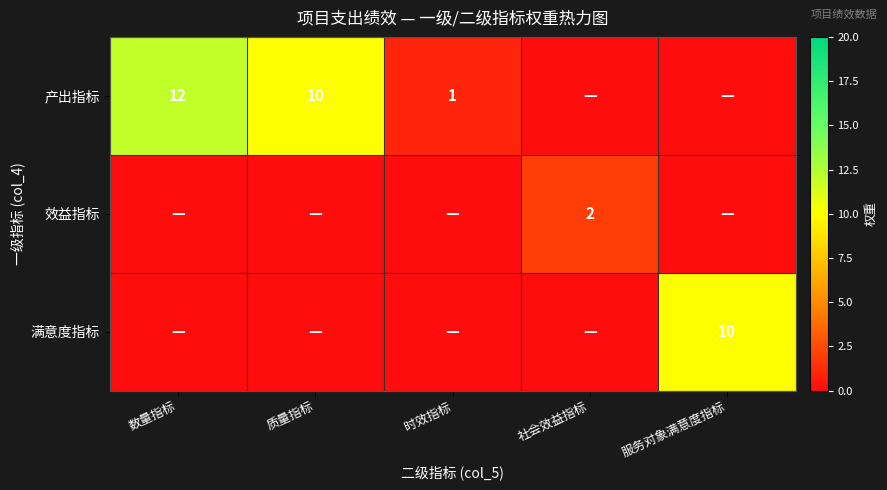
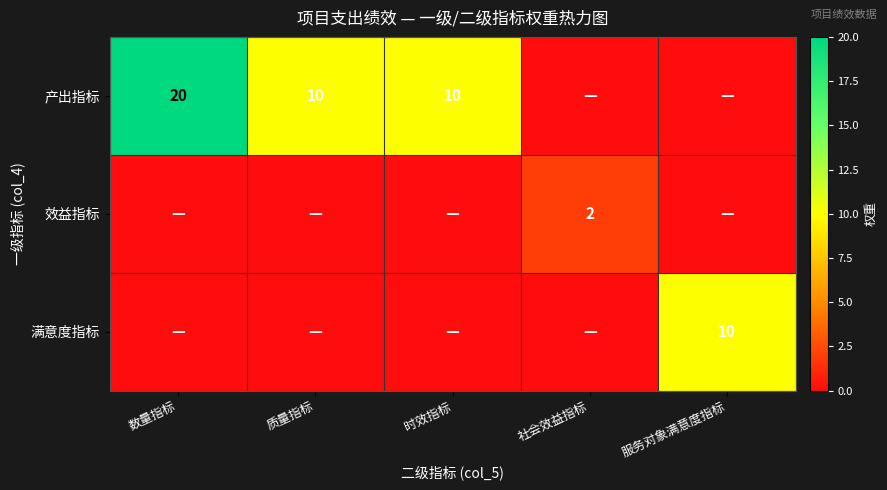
  {
    "产出指标": {
-     "数量指标": 12,
+     "数量指标": 20,
      "质量指标": 10,
-     "时效指标": 1
+     "时效指标": 10
    },
    "效益指标": {
      "社会效益指标": 2
    },
    "满意度指标": {
      "服务对象满意度指标": 10
    }
  }
